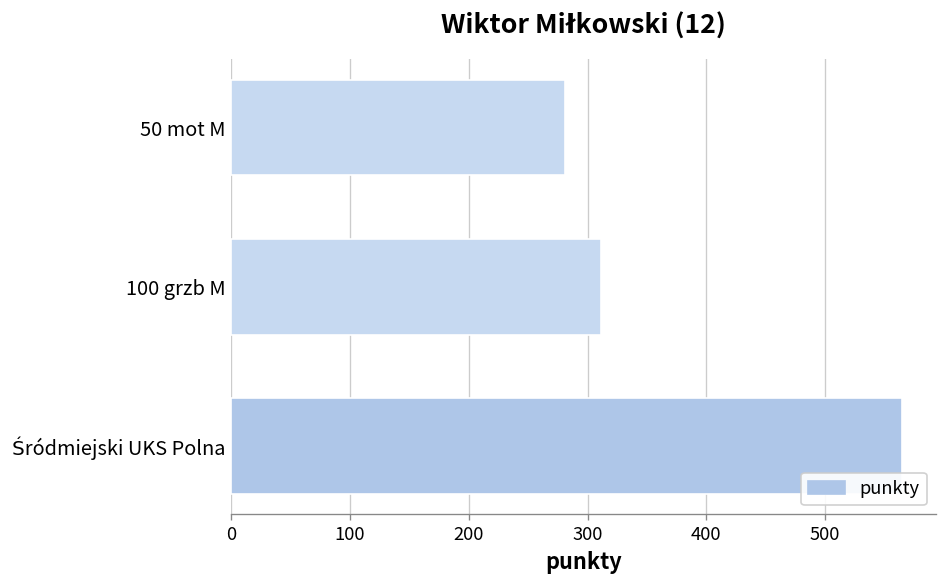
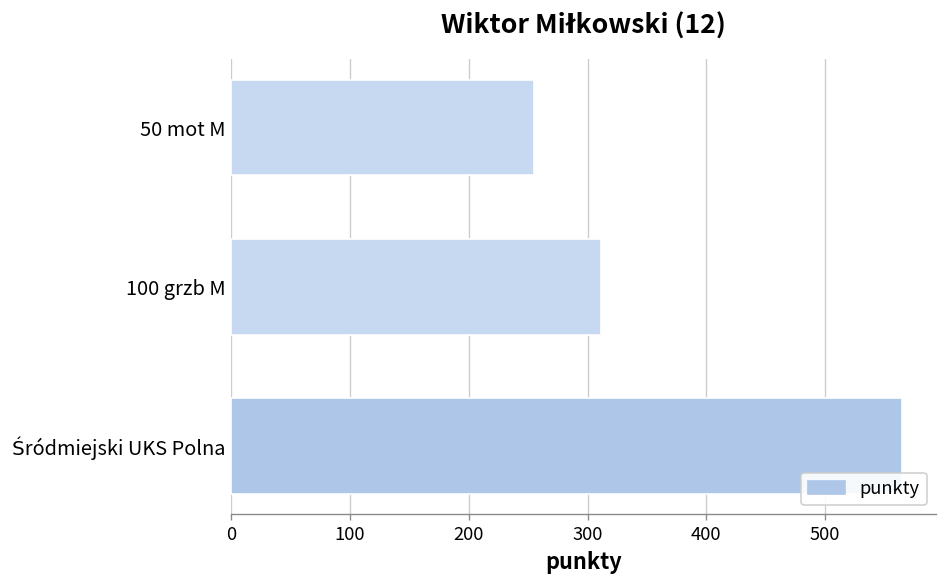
  {
-   "50 mot M": 280,
+   "50 mot M": 260,
    "100 grzb M": 310,
    "Śródmiejski UKS Polna": 570
  }
